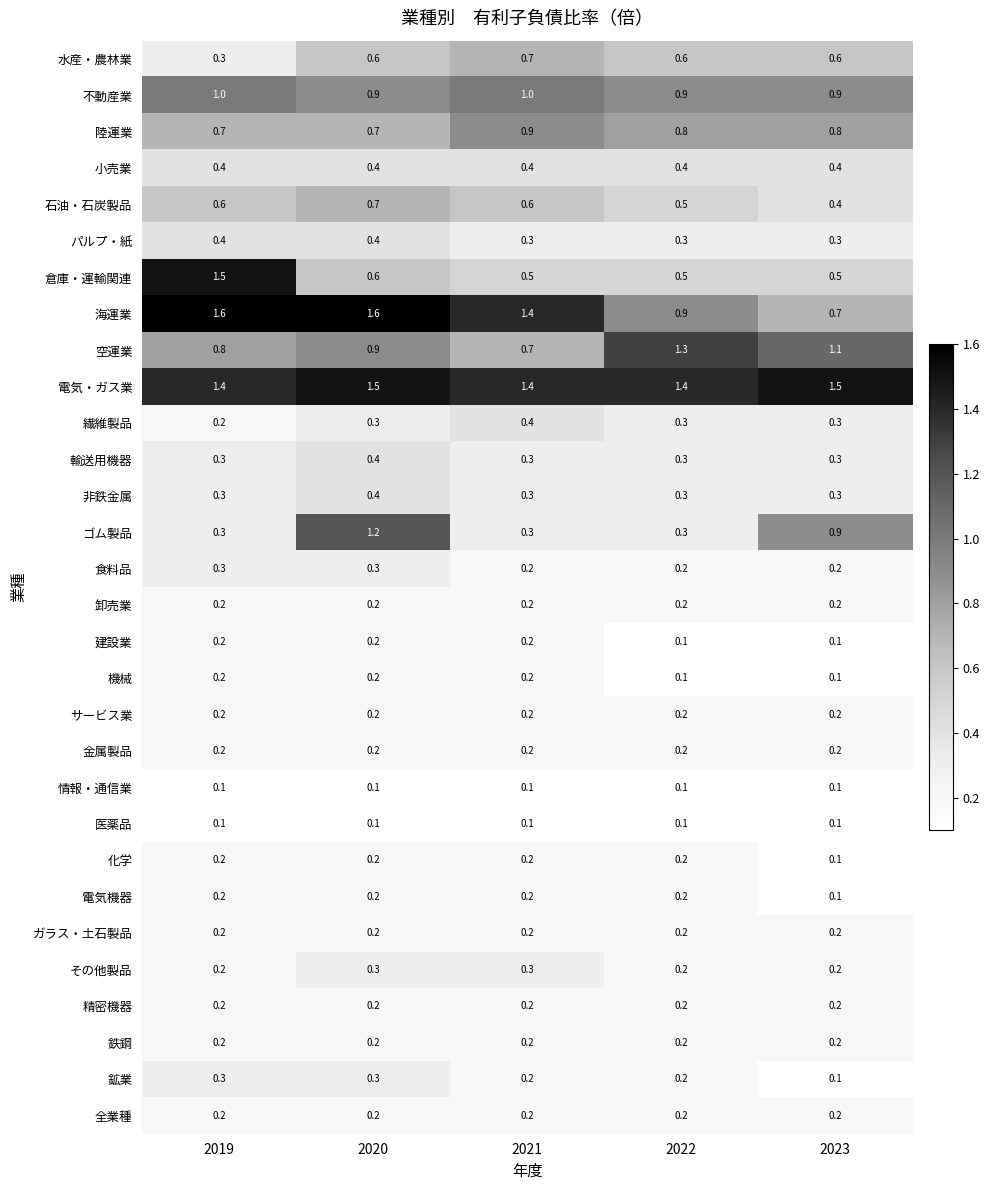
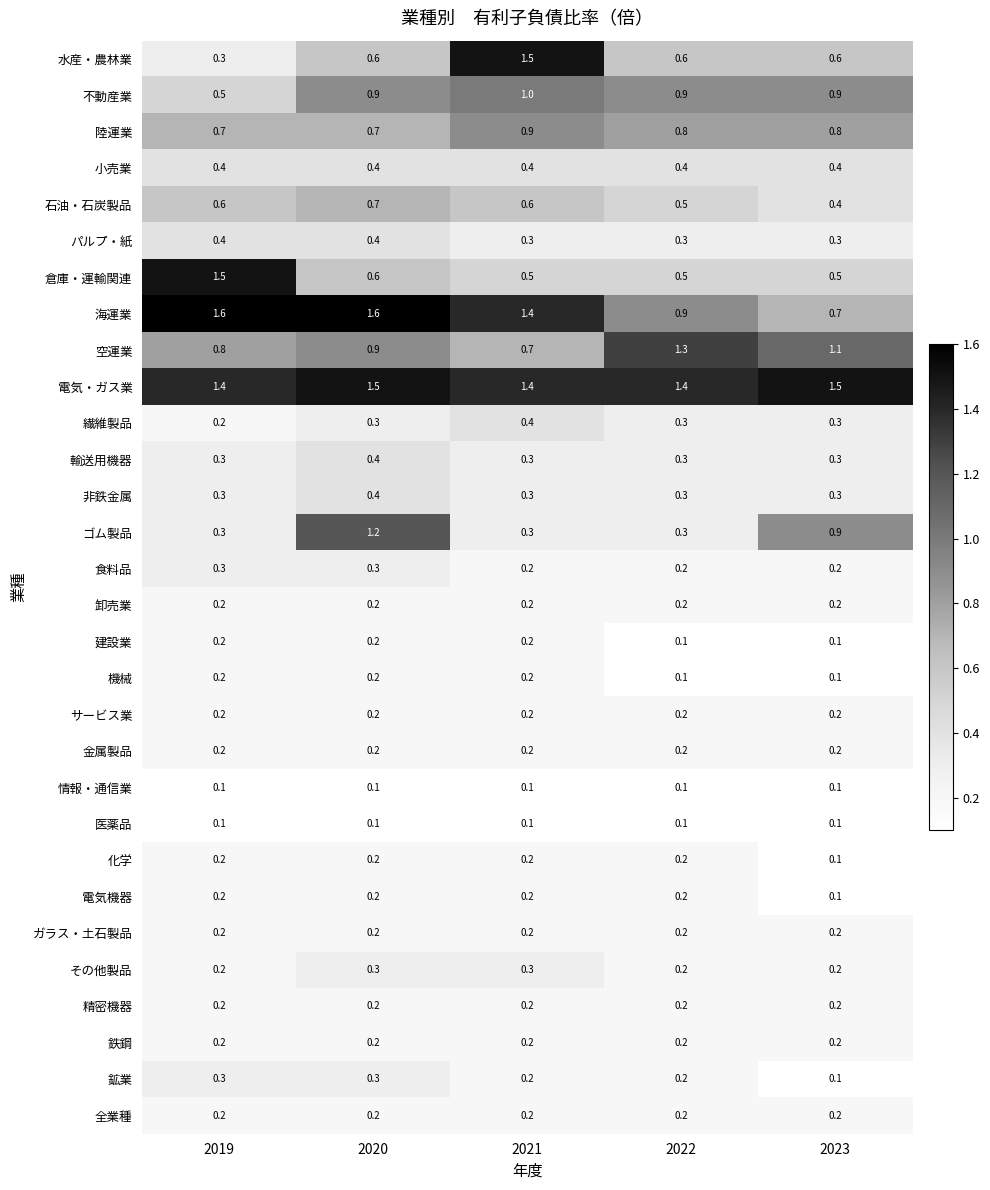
  {
    "水産・農林業": {
      "2019": 0.3,
      "2020": 0.6,
-     "2021": 0.7,
+     "2021": 1.5,
      "2022": 0.6,
      "2023": 0.6
    },
    "不動産業": {
-     "2019": 1.0,
+     "2019": 0.5,
      "2020": 0.9,
      "2021": 1.0,
      "2022": 0.9,
      "2023": 0.9
    },
    "陸運業": {
      "2019": 0.7,
      "2020": 0.7,
      "2021": 0.9,
      "2022": 0.8,
      "2023": 0.8
    },
    "小売業": {
      "2019": 0.4,
      "2020": 0.4,
      "2021": 0.4,
      "2022": 0.4,
      "2023": 0.4
    },
    "石油・石炭製品": {
      "2019": 0.6,
      "2020": 0.7,
      "2021": 0.6,
      "2022": 0.5,
      "2023": 0.4
    },
    "パルプ・紙": {
      "2019": 0.4,
      "2020": 0.4,
      "2021": 0.3,
      "2022": 0.3,
      "2023": 0.3
    },
    "倉庫・運輸関連": {
      "2019": 1.5,
      "2020": 0.6,
      "2021": 0.5,
      "2022": 0.5,
      "2023": 0.5
    },
    "海運業": {
      "2019": 1.6,
      "2020": 1.6,
      "2021": 1.4,
      "2022": 0.9,
      "2023": 0.7
    },
    "空運業": {
      "2019": 0.8,
      "2020": 0.9,
      "2021": 0.7,
      "2022": 1.3,
      "2023": 1.1
    },
    "電気・ガス業": {
      "2019": 1.4,
      "2020": 1.5,
      "2021": 1.4,
      "2022": 1.4,
      "2023": 1.5
    },
    "繊維製品": {
      "2019": 0.2,
      "2020": 0.3,
      "2021": 0.4,
      "2022": 0.3,
      "2023": 0.3
    },
    "輸送用機器": {
      "2019": 0.3,
      "2020": 0.4,
      "2021": 0.3,
      "2022": 0.3,
      "2023": 0.3
    },
    "非鉄金属": {
      "2019": 0.3,
      "2020": 0.4,
      "2021": 0.3,
      "2022": 0.3,
      "2023": 0.3
    },
    "ゴム製品": {
      "2019": 0.3,
      "2020": 1.2,
      "2021": 0.3,
      "2022": 0.3,
      "2023": 0.9
    },
    "食料品": {
      "2019": 0.3,
      "2020": 0.3,
      "2021": 0.2,
      "2022": 0.2,
      "2023": 0.2
    },
    "卸売業": {
      "2019": 0.2,
      "2020": 0.2,
      "2021": 0.2,
      "2022": 0.2,
      "2023": 0.2
    },
    "建設業": {
      "2019": 0.2,
      "2020": 0.2,
      "2021": 0.2,
      "2022": 0.1,
      "2023": 0.1
    },
    "機械": {
      "2019": 0.2,
      "2020": 0.2,
      "2021": 0.2,
      "2022": 0.1,
      "2023": 0.1
    },
    "サービス業": {
      "2019": 0.2,
      "2020": 0.2,
      "2021": 0.2,
      "2022": 0.2,
      "2023": 0.2
    },
    "金属製品": {
      "2019": 0.2,
      "2020": 0.2,
      "2021": 0.2,
      "2022": 0.2,
      "2023": 0.2
    },
    "情報・通信業": {
      "2019": 0.1,
      "2020": 0.1,
      "2021": 0.1,
      "2022": 0.1,
      "2023": 0.1
    },
    "医薬品": {
      "2019": 0.1,
      "2020": 0.1,
      "2021": 0.1,
      "2022": 0.1,
      "2023": 0.1
    },
    "化学": {
      "2019": 0.2,
      "2020": 0.2,
      "2021": 0.2,
      "2022": 0.2,
      "2023": 0.1
    },
    "電気機器": {
      "2019": 0.2,
      "2020": 0.2,
      "2021": 0.2,
      "2022": 0.2,
      "2023": 0.1
    },
    "ガラス・土石製品": {
      "2019": 0.2,
      "2020": 0.2,
      "2021": 0.2,
      "2022": 0.2,
      "2023": 0.2
    },
    "その他製品": {
      "2019": 0.2,
      "2020": 0.3,
      "2021": 0.3,
      "2022": 0.2,
      "2023": 0.2
    },
    "精密機器": {
      "2019": 0.2,
      "2020": 0.2,
      "2021": 0.2,
      "2022": 0.2,
      "2023": 0.2
    },
    "鉄鋼": {
      "2019": 0.2,
      "2020": 0.2,
      "2021": 0.2,
      "2022": 0.2,
      "2023": 0.2
    },
    "鉱業": {
      "2019": 0.3,
      "2020": 0.3,
      "2021": 0.2,
      "2022": 0.2,
      "2023": 0.1
    },
    "全業種": {
      "2019": 0.2,
      "2020": 0.2,
      "2021": 0.2,
      "2022": 0.2,
      "2023": 0.2
    }
  }
